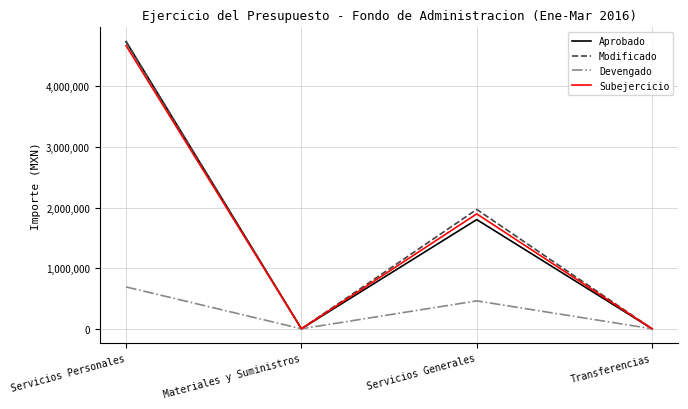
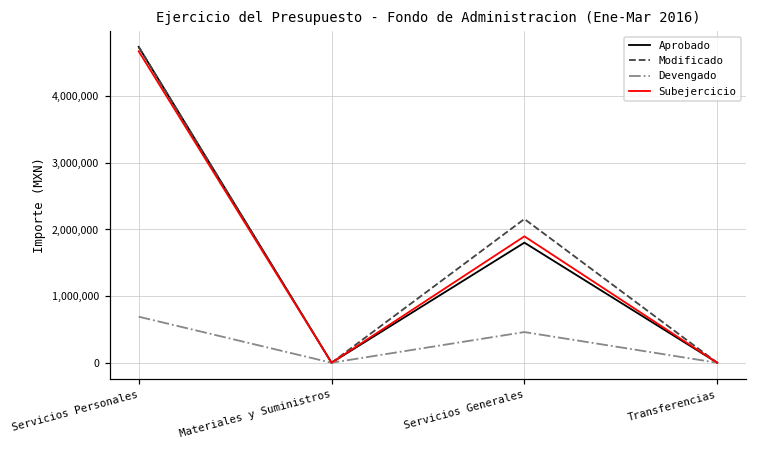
  {
    "Aprobado": {
      "Servicios Generales": "1,800,000"
    },
    "Modificado": {
-     "Servicios Generales": "2,000,000"
+     "Servicios Generales": "2,200,000"
    },
    "Devengado": {
      "Servicios Personales": "700,000",
      "Servicios Generales": "500,000"
    },
    "Subejercicio": {
      "Servicios Personales": "4,700,000",
      "Servicios Generales": "1,900,000"
    }
  }
